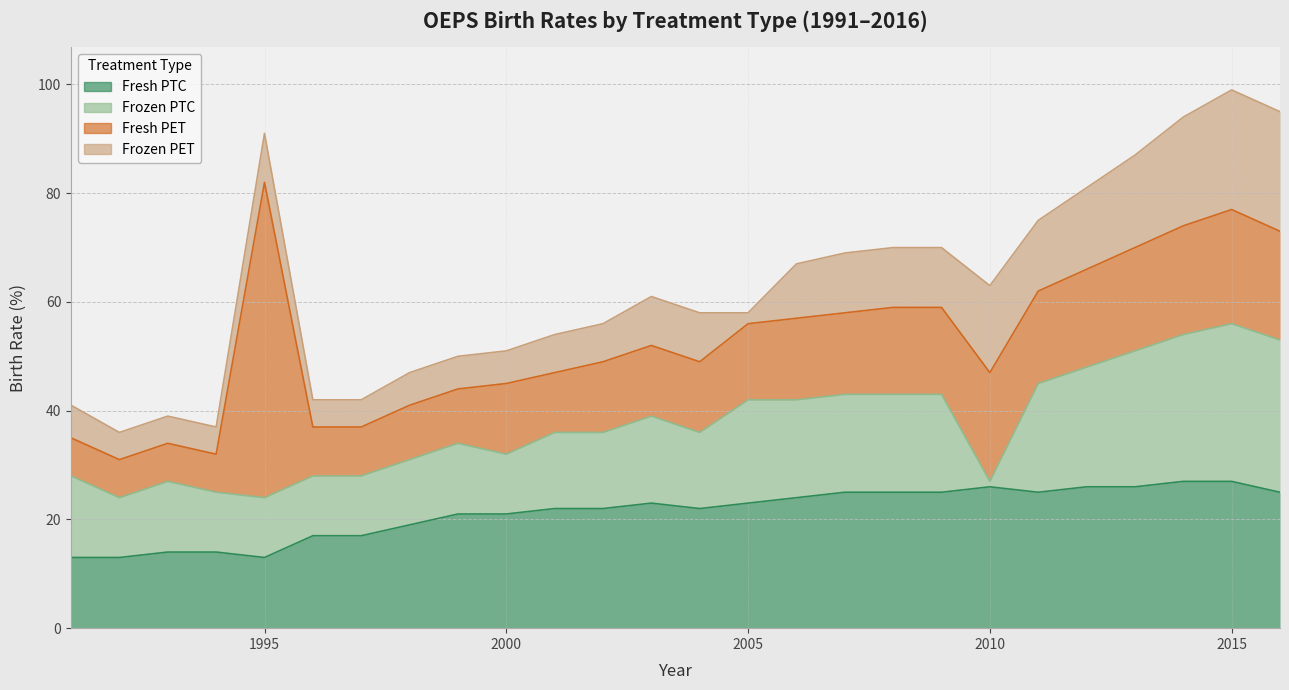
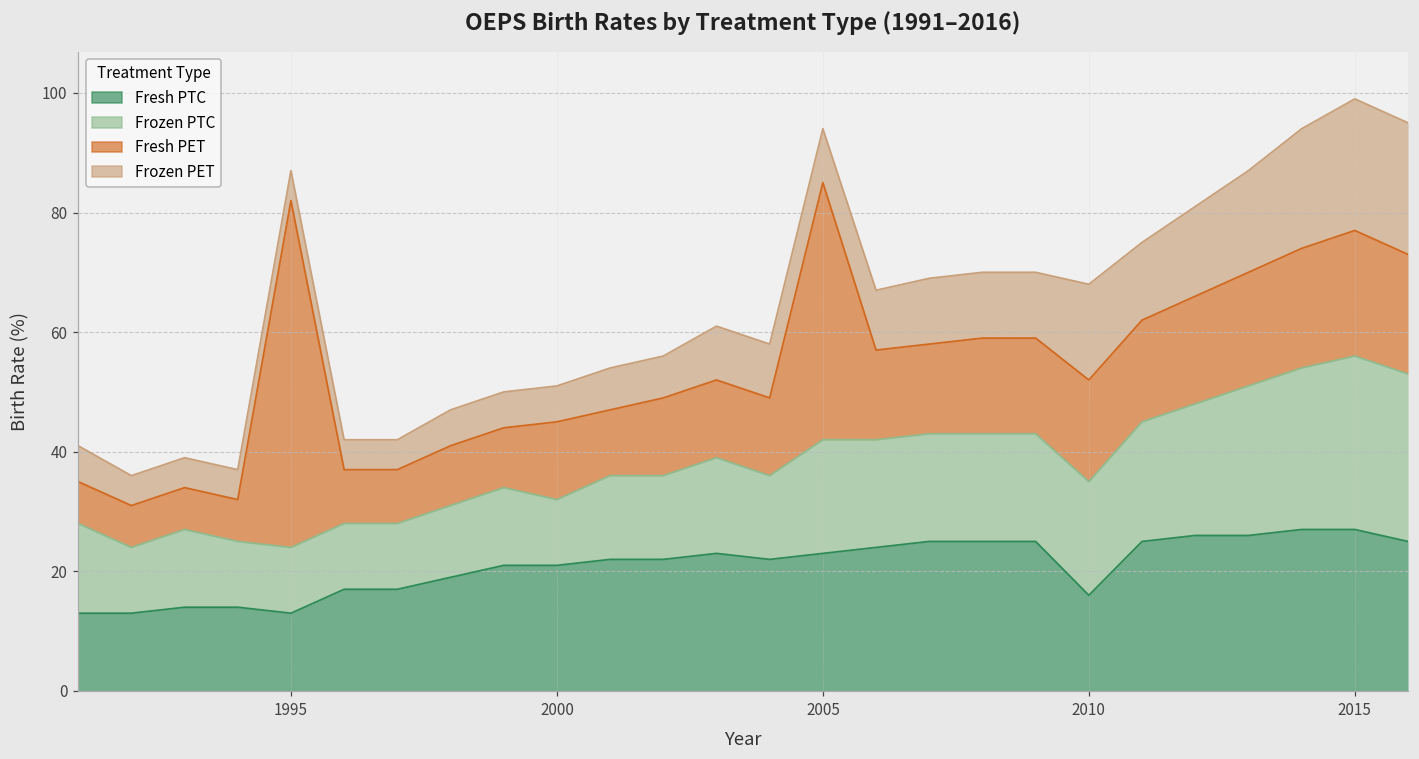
  {
    "Fresh PTC": {
      "1995": 13,
      "2000": 21,
      "2005": 23,
-     "2010": 26,
+     "2010": 16,
      "2015": 27
    },
    "Frozen PTC": {
      "1995": 11,
      "2000": 11,
      "2005": 19,
-     "2010": 1,
+     "2010": 19,
      "2015": 29
    },
    "Fresh PET": {
      "1995": 58,
      "2000": 13,
-     "2005": 14,
-     "2010": 20,
+     "2005": 43,
+     "2010": 17,
      "2015": 21
    },
    "Frozen PET": {
-     "1995": 9,
+     "1995": 5,
      "2000": 6,
-     "2005": 2,
+     "2005": 9,
      "2010": 16,
      "2015": 22
    }
  }
